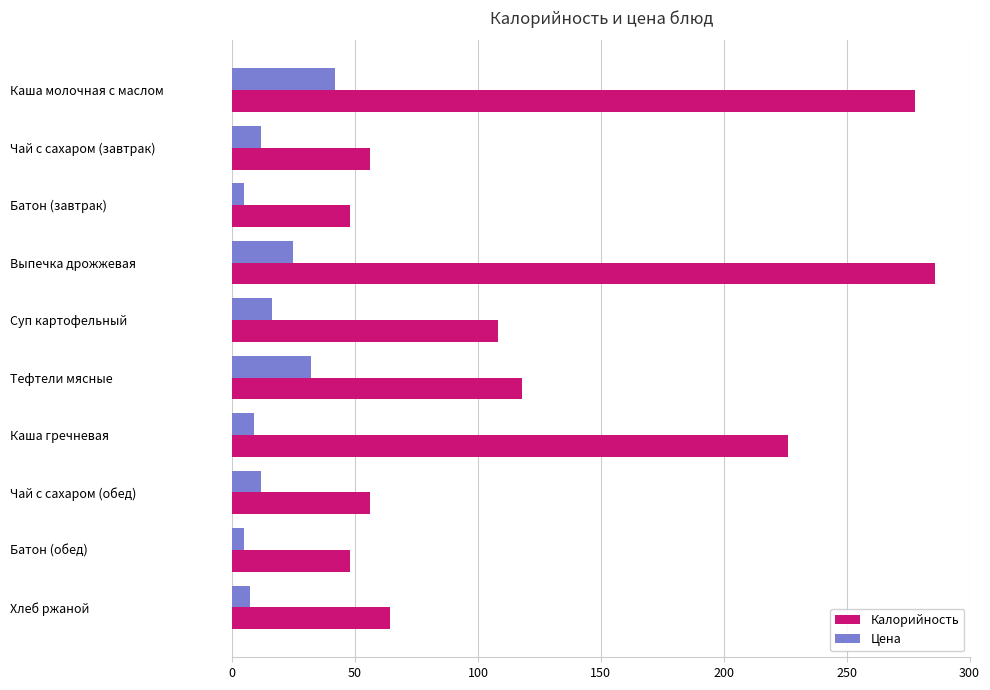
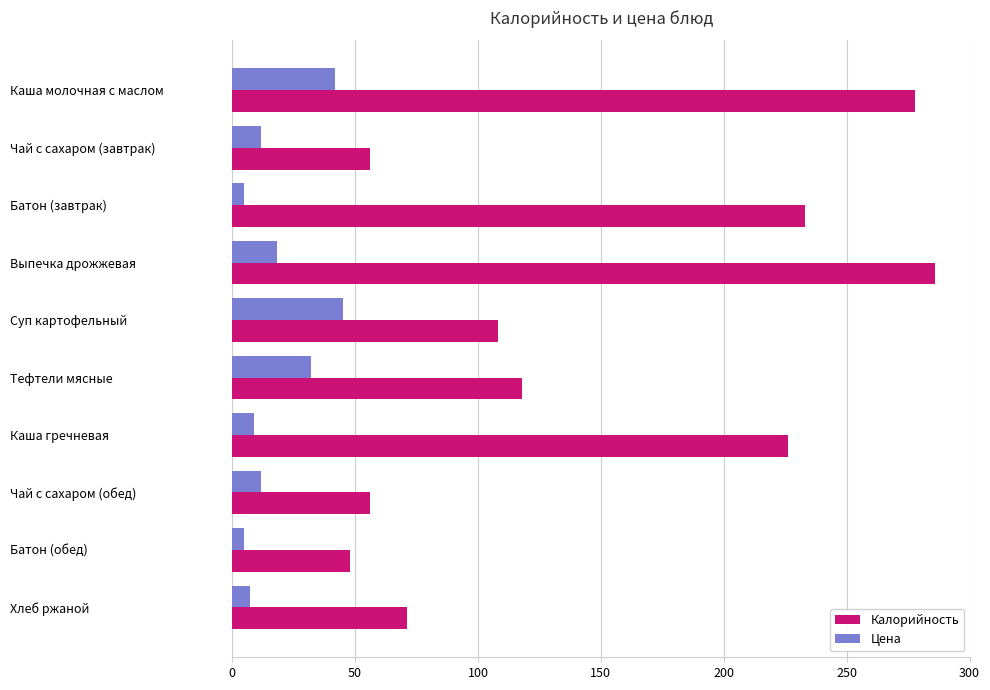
  {
    "Калорийность": {
      "Каша молочная с маслом": 278,
      "Чай с сахаром (завтрак)": 56,
-     "Батон (завтрак)": 48,
+     "Батон (завтрак)": 233,
      "Выпечка дрожжевая": 286,
      "Суп картофельный": 108,
      "Тефтели мясные": 118,
      "Каша гречневая": 226,
      "Чай с сахаром (обед)": 56,
      "Батон (обед)": 48,
-     "Хлеб ржаной": 64
+     "Хлеб ржаной": 71
    },
    "Цена": {
      "Каша молочная с маслом": 42,
      "Чай с сахаром (завтрак)": 12,
      "Батон (завтрак)": 5,
-     "Выпечка дрожжевая": 25,
-     "Суп картофельный": 16,
+     "Выпечка дрожжевая": 18,
+     "Суп картофельный": 45,
      "Тефтели мясные": 32,
      "Каша гречневая": 9,
      "Чай с сахаром (обед)": 12,
      "Батон (обед)": 5,
      "Хлеб ржаной": 7
    }
  }
